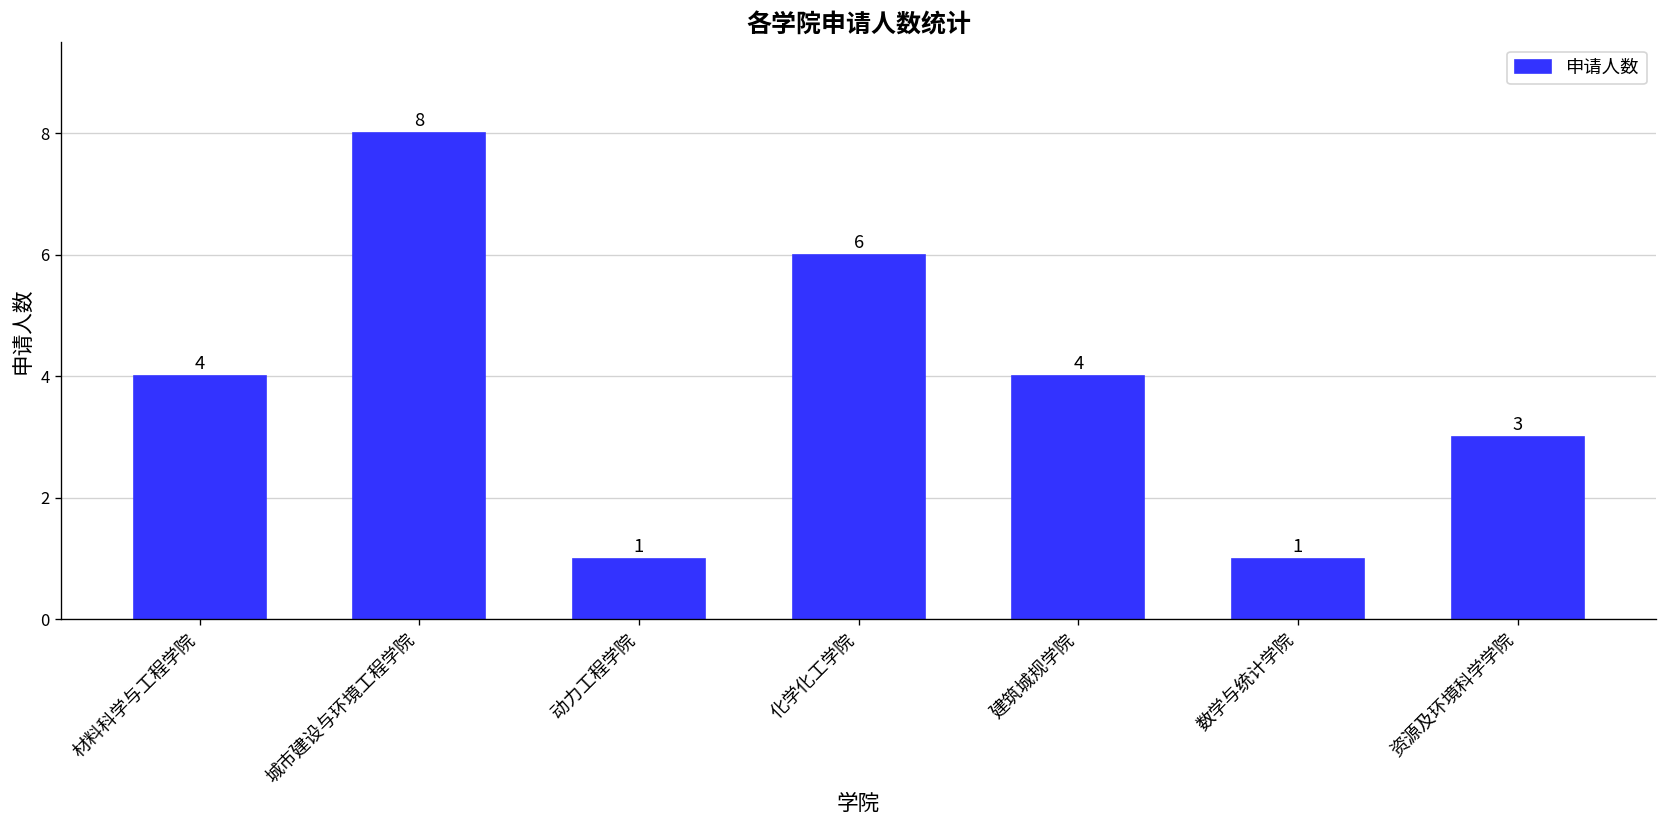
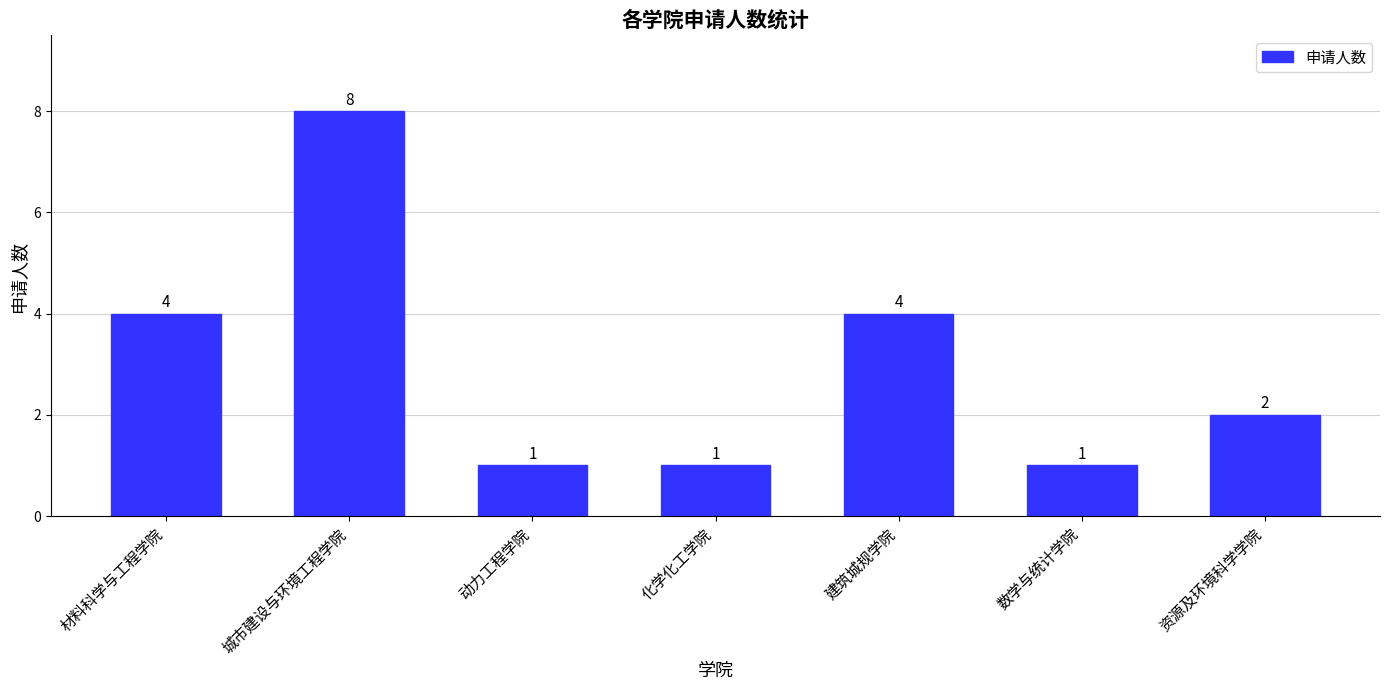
  {
    "材料科学与工程学院": 4,
    "城市建设与环境工程学院": 8,
    "动力工程学院": 1,
-   "化学化工学院": 6,
+   "化学化工学院": 1,
    "建筑城规学院": 4,
    "数学与统计学院": 1,
-   "资源及环境科学学院": 3
+   "资源及环境科学学院": 2
  }
